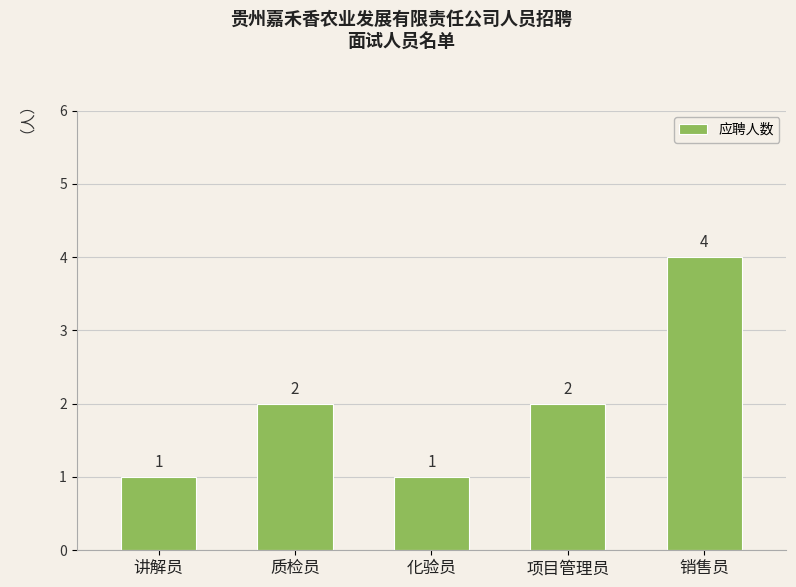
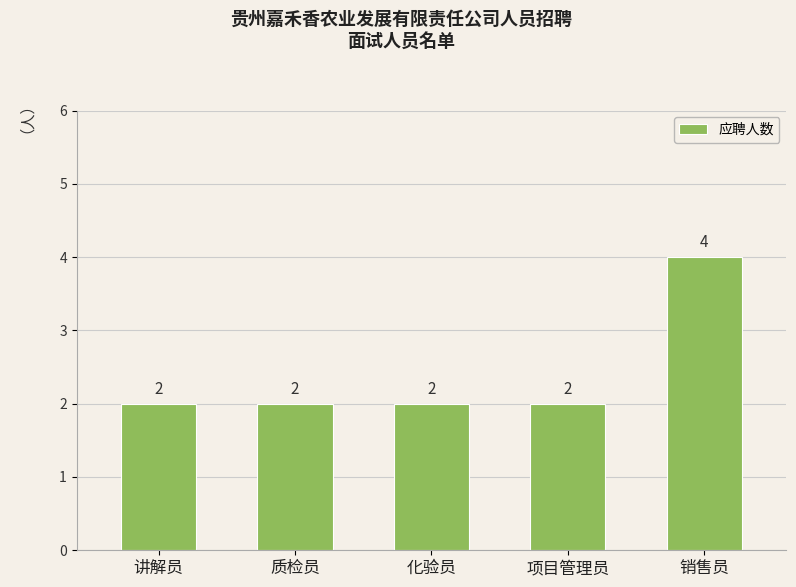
  {
-   "讲解员": 1,
+   "讲解员": 2,
    "质检员": 2,
-   "化验员": 1,
+   "化验员": 2,
    "项目管理员": 2,
    "销售员": 4
  }
